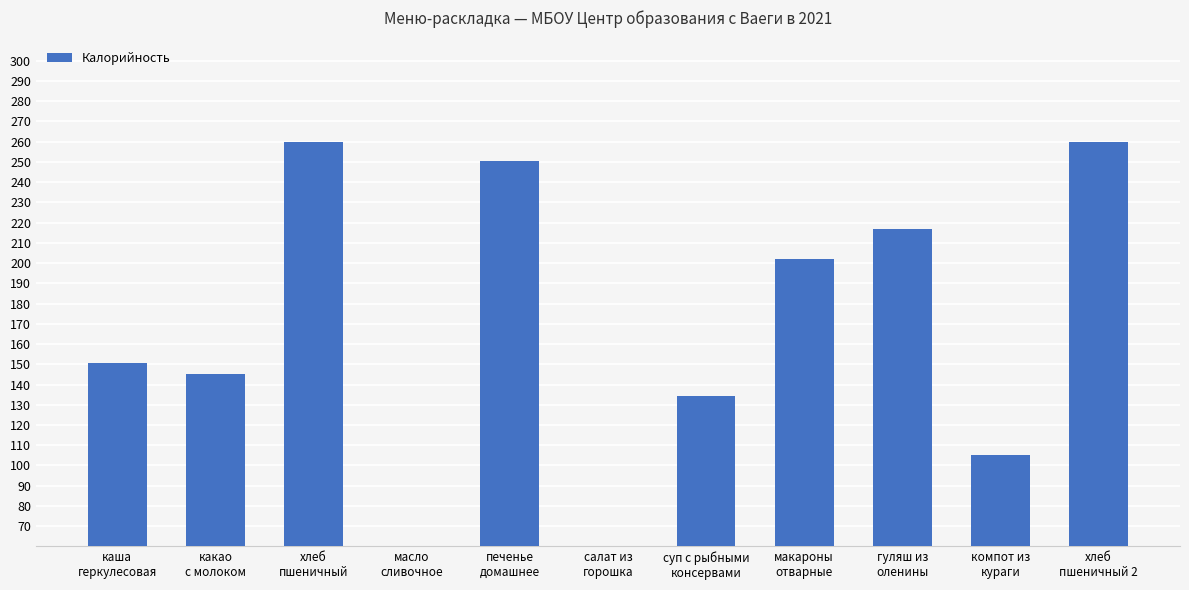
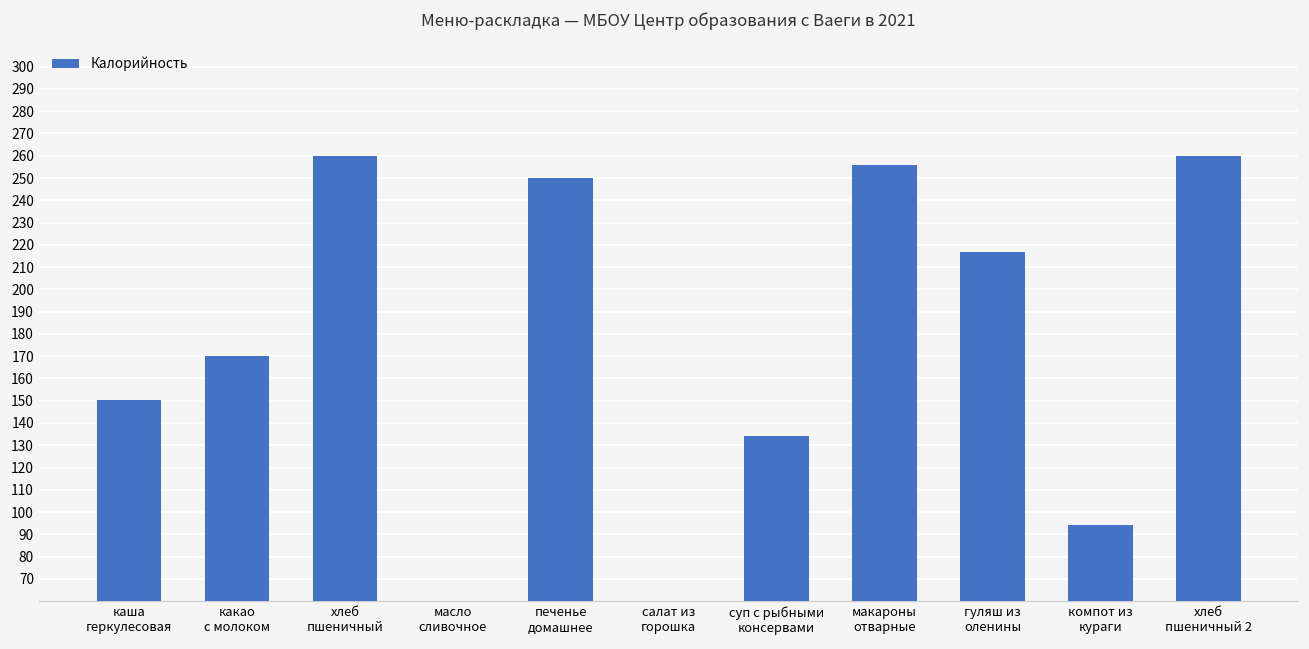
  {
    "каша геркулесовая": 150,
-   "какао с молоком": 145,
+   "какао с молоком": 170,
    "хлеб пшеничный": 260,
    "печенье домашнее": 250,
    "суп с рыбными консервами": 134,
-   "макароны отварные": 202,
+   "макароны отварные": 256,
    "гуляш из оленины": 217,
-   "компот из кураги": 105,
+   "компот из кураги": 94,
    "хлеб пшеничный 2": 260
  }
